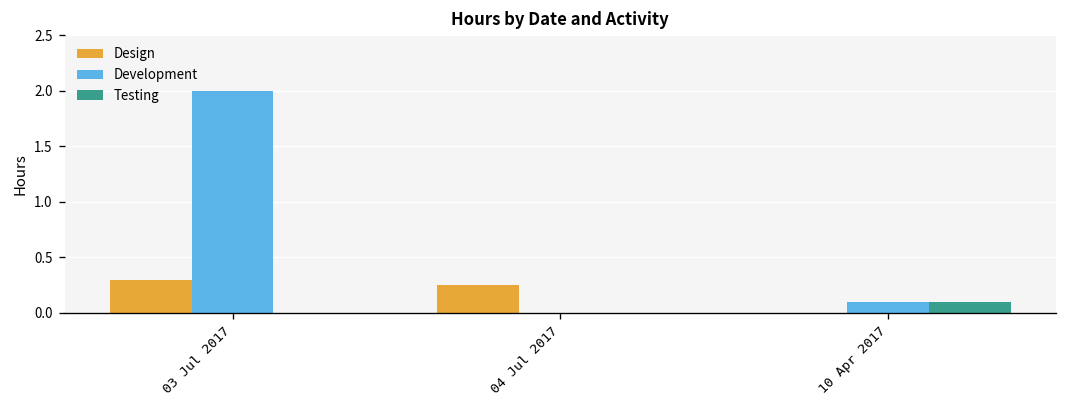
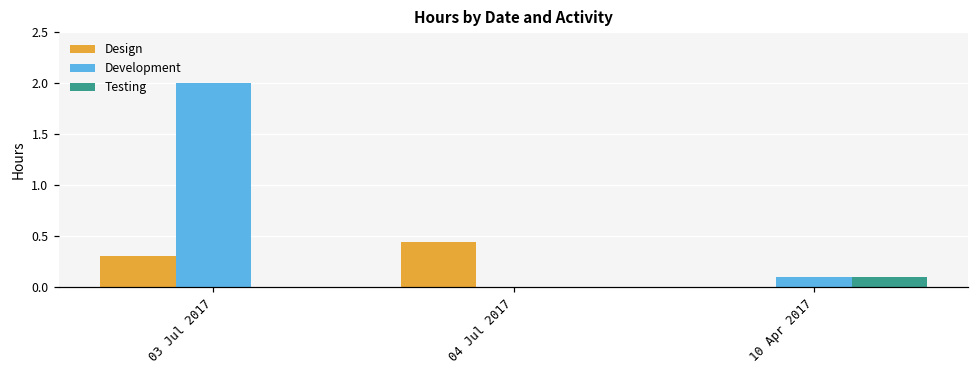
  {
    "Design": {
      "03 Jul 2017": 0.3,
-     "04 Jul 2017": 0.3,
+     "04 Jul 2017": 0.4,
      "10 Apr 2017": 0.0
    },
    "Development": {
      "03 Jul 2017": 2.0,
      "04 Jul 2017": 0.0,
      "10 Apr 2017": 0.1
    },
    "Testing": {
      "03 Jul 2017": 0.0,
      "04 Jul 2017": 0.0,
      "10 Apr 2017": 0.1
    }
  }
